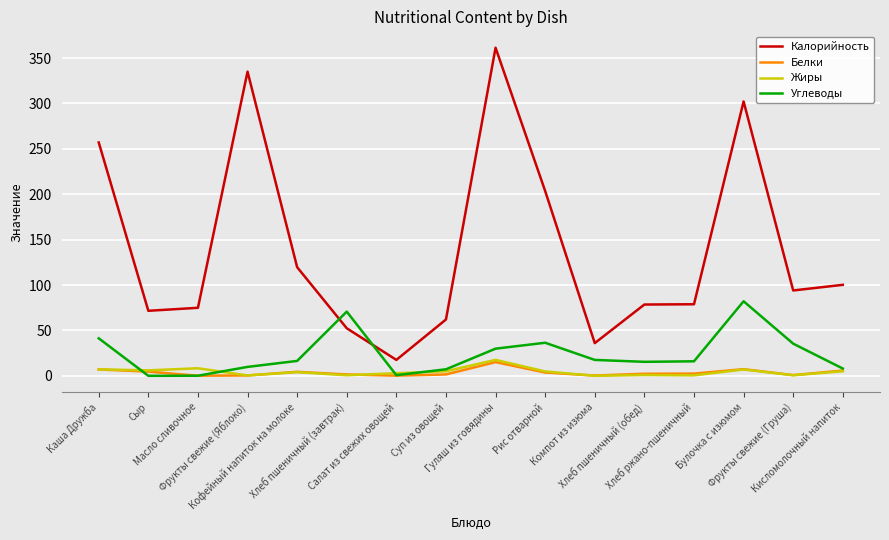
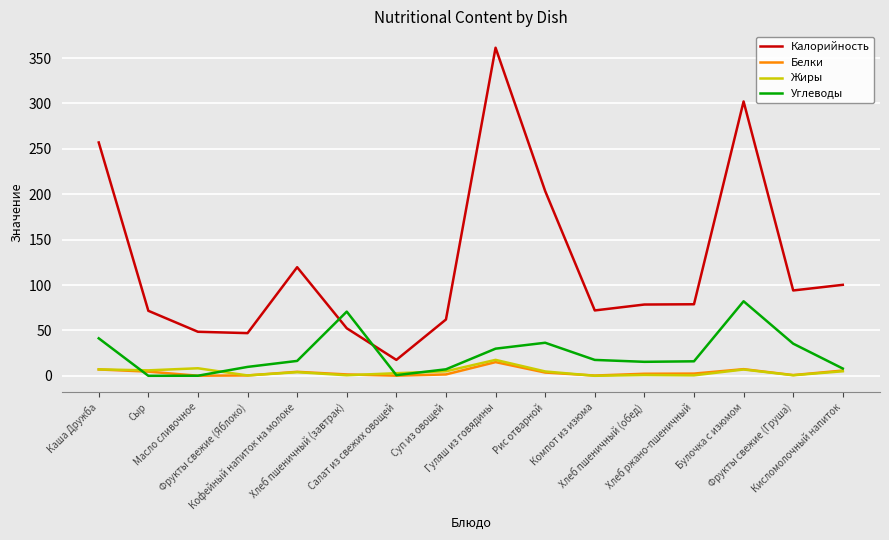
  {
    "Калорийность": {
      "Каша Дружба": 260,
      "Сыр": 70,
-     "Масло сливочное": 70,
-     "Фрукты свежие (Яблоко)": 340,
+     "Масло сливочное": 50,
+     "Фрукты свежие (Яблоко)": 50,
      "Кофейный напиток на молоке": 120,
      "Хлеб пшеничный (завтрак)": 50,
      "Салат из свежих овощей": 20,
      "Суп из овощей": 60,
      "Гуляш из говядины": 360,
      "Рис отварной": 200,
-     "Компот из изюма": 40,
+     "Компот из изюма": 70,
      "Хлеб пшеничный (обед)": 80,
      "Хлеб ржано-пшеничный": 80,
      "Булочка с изюмом": 300,
      "Фрукты свежие (Груша)": 90,
      "Кисломолочный напиток": 100
    },
    "Белки": {
      "Суп из овощей": 0
    },
    "Жиры": {
      "Масло сливочное": 10
    },
    "Углеводы": {
      "Каша Дружба": 40,
      "Сыр": 0,
      "Фрукты свежие (Яблоко)": 10,
      "Кофейный напиток на молоке": 20,
      "Хлеб пшеничный (завтрак)": 70,
      "Гуляш из говядины": 30,
      "Рис отварной": 40,
      "Компот из изюма": 20,
      "Хлеб пшеничный (обед)": 20,
      "Хлеб ржано-пшеничный": 20,
      "Булочка с изюмом": 80,
      "Фрукты свежие (Груша)": 40
    }
  }
